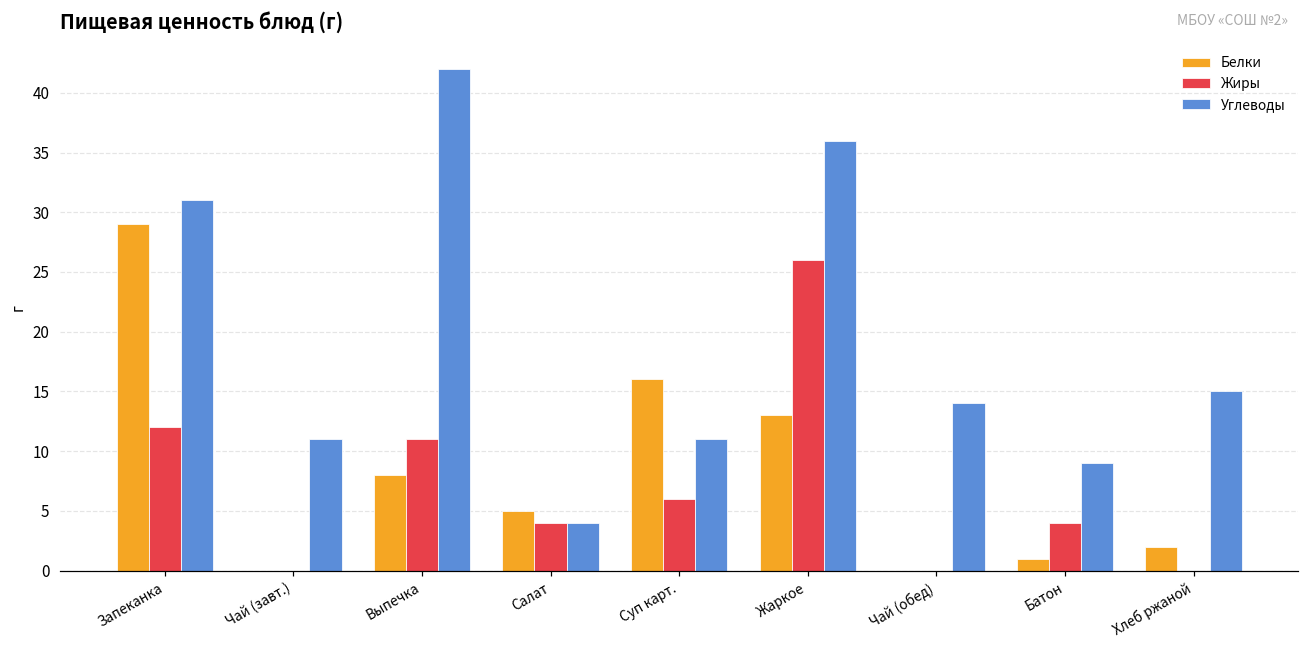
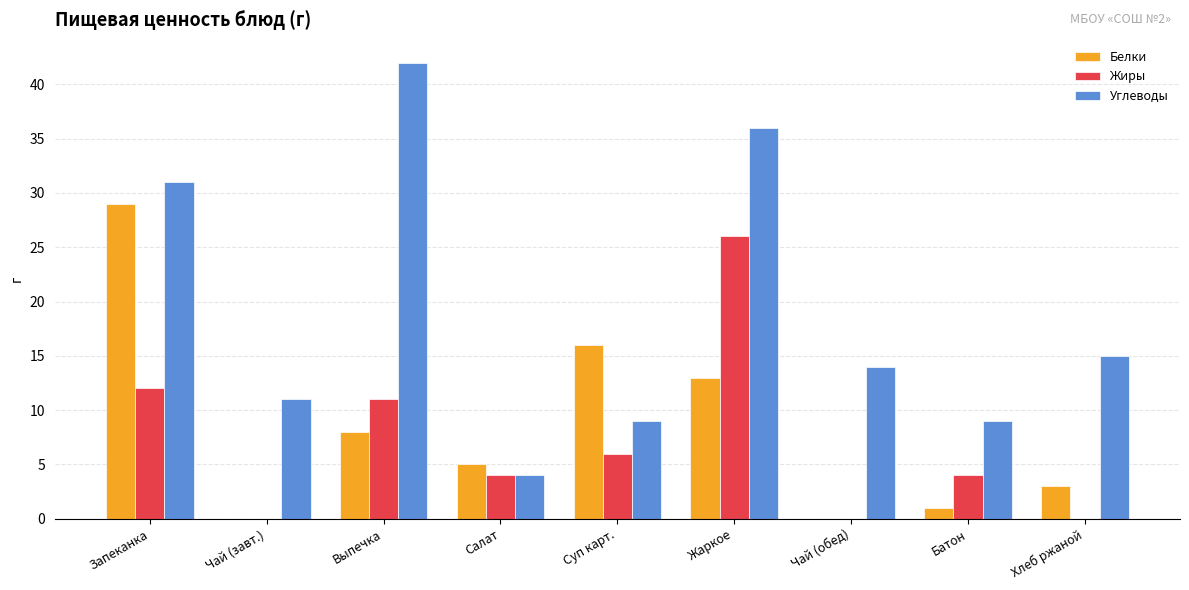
  {
    "Белки": {
      "Запеканка": 29,
      "Чай (завт.)": 0,
      "Выпечка": 8,
      "Салат": 5,
      "Суп карт.": 16,
      "Жаркое": 13,
      "Чай (обед)": 0,
      "Батон": 1,
-     "Хлеб ржаной": 2
+     "Хлеб ржаной": 3
    },
    "Жиры": {
      "Запеканка": 12,
      "Чай (завт.)": 0,
      "Выпечка": 11,
      "Салат": 4,
      "Суп карт.": 6,
      "Жаркое": 26,
      "Чай (обед)": 0,
      "Батон": 4,
      "Хлеб ржаной": 0
    },
    "Углеводы": {
      "Запеканка": 31,
      "Чай (завт.)": 11,
      "Выпечка": 42,
      "Салат": 4,
-     "Суп карт.": 11,
+     "Суп карт.": 9,
      "Жаркое": 36,
      "Чай (обед)": 14,
      "Батон": 9,
      "Хлеб ржаной": 15
    }
  }
